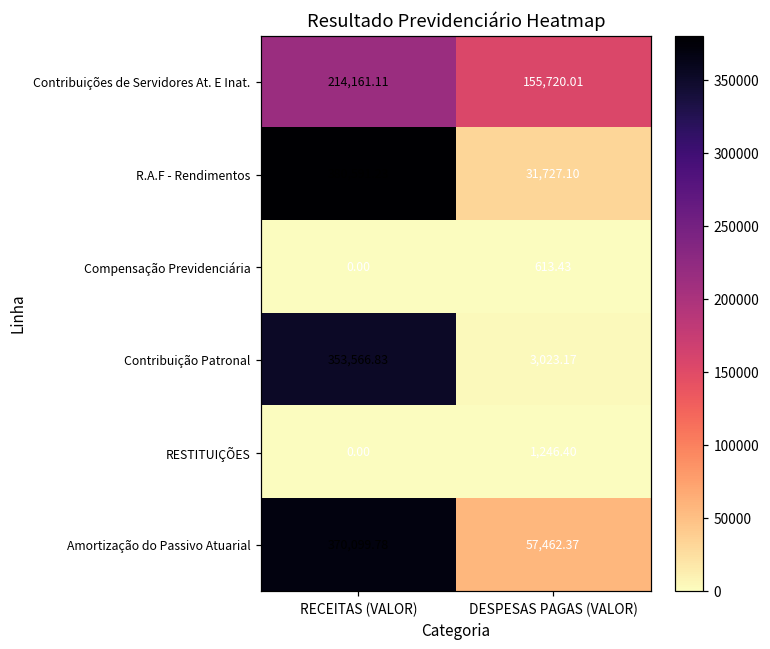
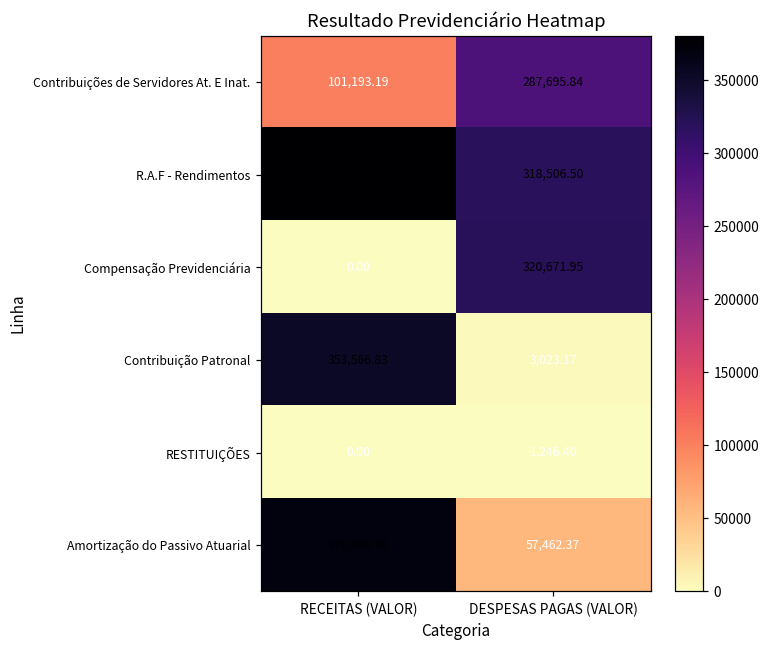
  {
    "Contribuições de Servidores At. E Inat.": {
-     "RECEITAS (VALOR)": "214,161.11",
-     "DESPESAS PAGAS (VALOR)": "155,720.01"
+     "RECEITAS (VALOR)": "101,193.19",
+     "DESPESAS PAGAS (VALOR)": "287,695.84"
    },
    "R.A.F - Rendimentos": {
-     "DESPESAS PAGAS (VALOR)": "31,727.10"
+     "DESPESAS PAGAS (VALOR)": "318,506.50"
    },
    "Compensação Previdenciária": {
      "RECEITAS (VALOR)": "0.00",
-     "DESPESAS PAGAS (VALOR)": "613.43"
+     "DESPESAS PAGAS (VALOR)": "320,671.95"
    },
    "Contribuição Patronal": {
      "DESPESAS PAGAS (VALOR)": "3,023.17"
    },
    "RESTITUIÇÕES": {
      "RECEITAS (VALOR)": "0.00",
      "DESPESAS PAGAS (VALOR)": "1,246.40"
    },
    "Amortização do Passivo Atuarial": {
      "DESPESAS PAGAS (VALOR)": "57,462.37"
    }
  }
